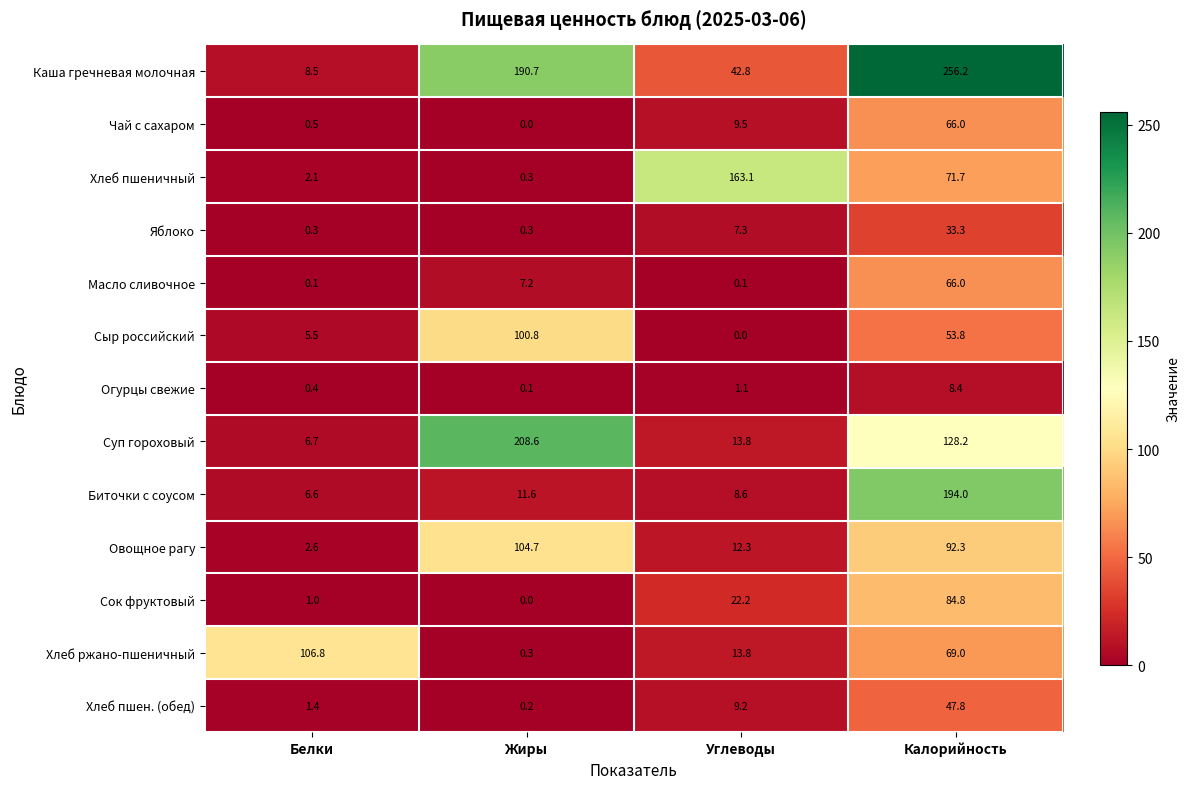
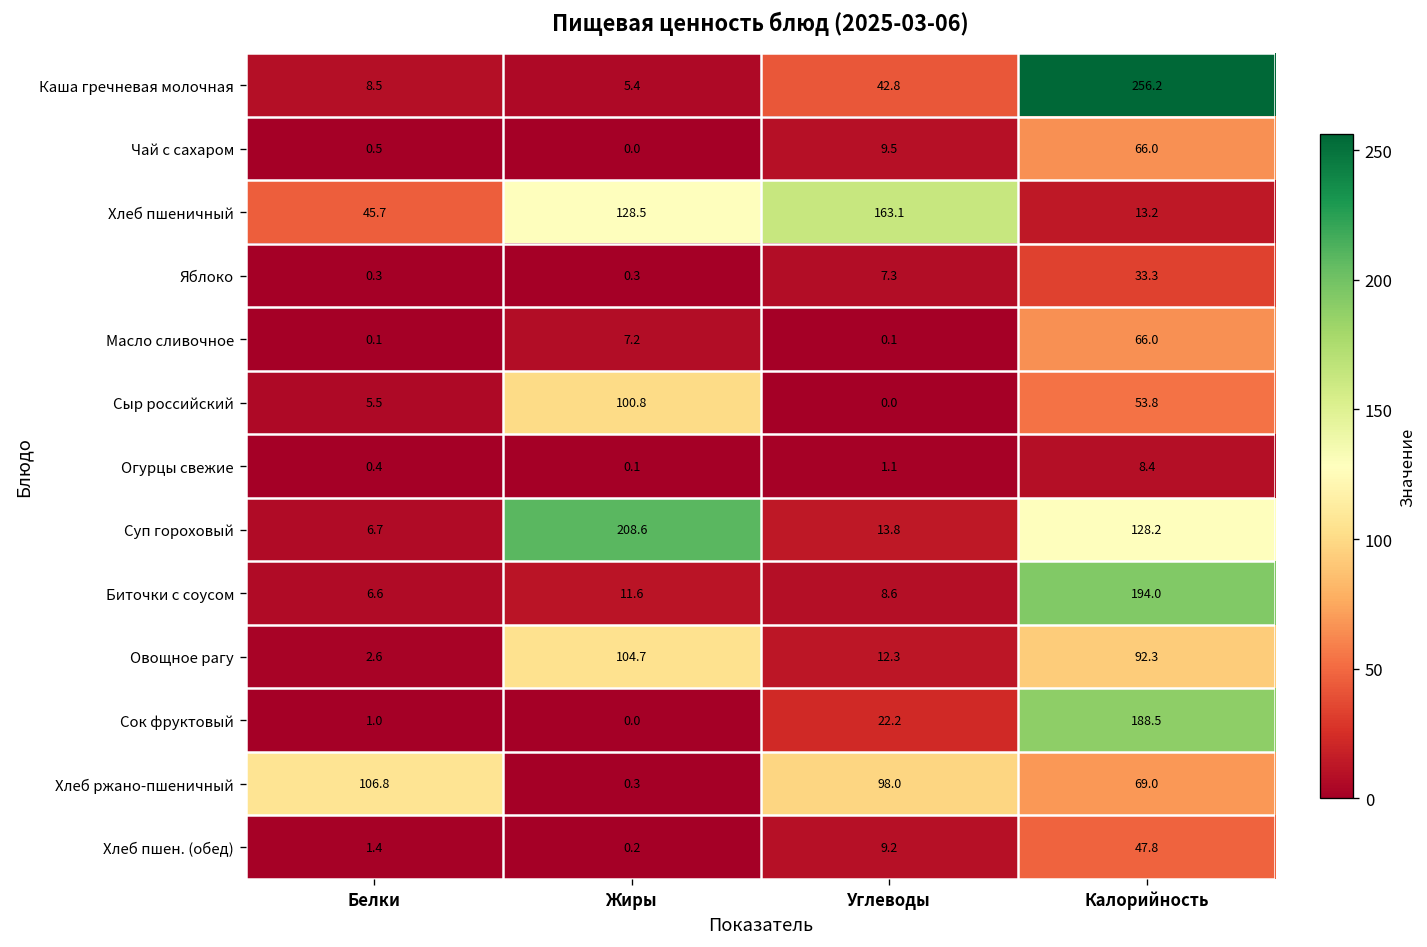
  {
    "Каша гречневая молочная": {
      "Белки": 8.5,
-     "Жиры": 190.7,
+     "Жиры": 5.4,
      "Углеводы": 42.8,
      "Калорийность": 256.2
    },
    "Чай с сахаром": {
      "Белки": 0.5,
      "Жиры": 0.0,
      "Углеводы": 9.5,
      "Калорийность": 66.0
    },
    "Хлеб пшеничный": {
-     "Белки": 2.1,
-     "Жиры": 0.3,
+     "Белки": 45.7,
+     "Жиры": 128.5,
      "Углеводы": 163.1,
-     "Калорийность": 71.7
+     "Калорийность": 13.2
    },
    "Яблоко": {
      "Белки": 0.3,
      "Жиры": 0.3,
      "Углеводы": 7.3,
      "Калорийность": 33.3
    },
    "Масло сливочное": {
      "Белки": 0.1,
      "Жиры": 7.2,
      "Углеводы": 0.1,
      "Калорийность": 66.0
    },
    "Сыр российский": {
      "Белки": 5.5,
      "Жиры": 100.8,
      "Углеводы": 0.0,
      "Калорийность": 53.8
    },
    "Огурцы свежие": {
      "Белки": 0.4,
      "Жиры": 0.1,
      "Углеводы": 1.1,
      "Калорийность": 8.4
    },
    "Суп гороховый": {
      "Белки": 6.7,
      "Жиры": 208.6,
      "Углеводы": 13.8,
      "Калорийность": 128.2
    },
    "Биточки с соусом": {
      "Белки": 6.6,
      "Жиры": 11.6,
      "Углеводы": 8.6,
      "Калорийность": 194.0
    },
    "Овощное рагу": {
      "Белки": 2.6,
      "Жиры": 104.7,
      "Углеводы": 12.3,
      "Калорийность": 92.3
    },
    "Сок фруктовый": {
      "Белки": 1.0,
      "Жиры": 0.0,
      "Углеводы": 22.2,
-     "Калорийность": 84.8
+     "Калорийность": 188.5
    },
    "Хлеб ржано-пшеничный": {
      "Белки": 106.8,
      "Жиры": 0.3,
-     "Углеводы": 13.8,
+     "Углеводы": 98.0,
      "Калорийность": 69.0
    },
    "Хлеб пшен. (обед)": {
      "Белки": 1.4,
      "Жиры": 0.2,
      "Углеводы": 9.2,
      "Калорийность": 47.8
    }
  }
